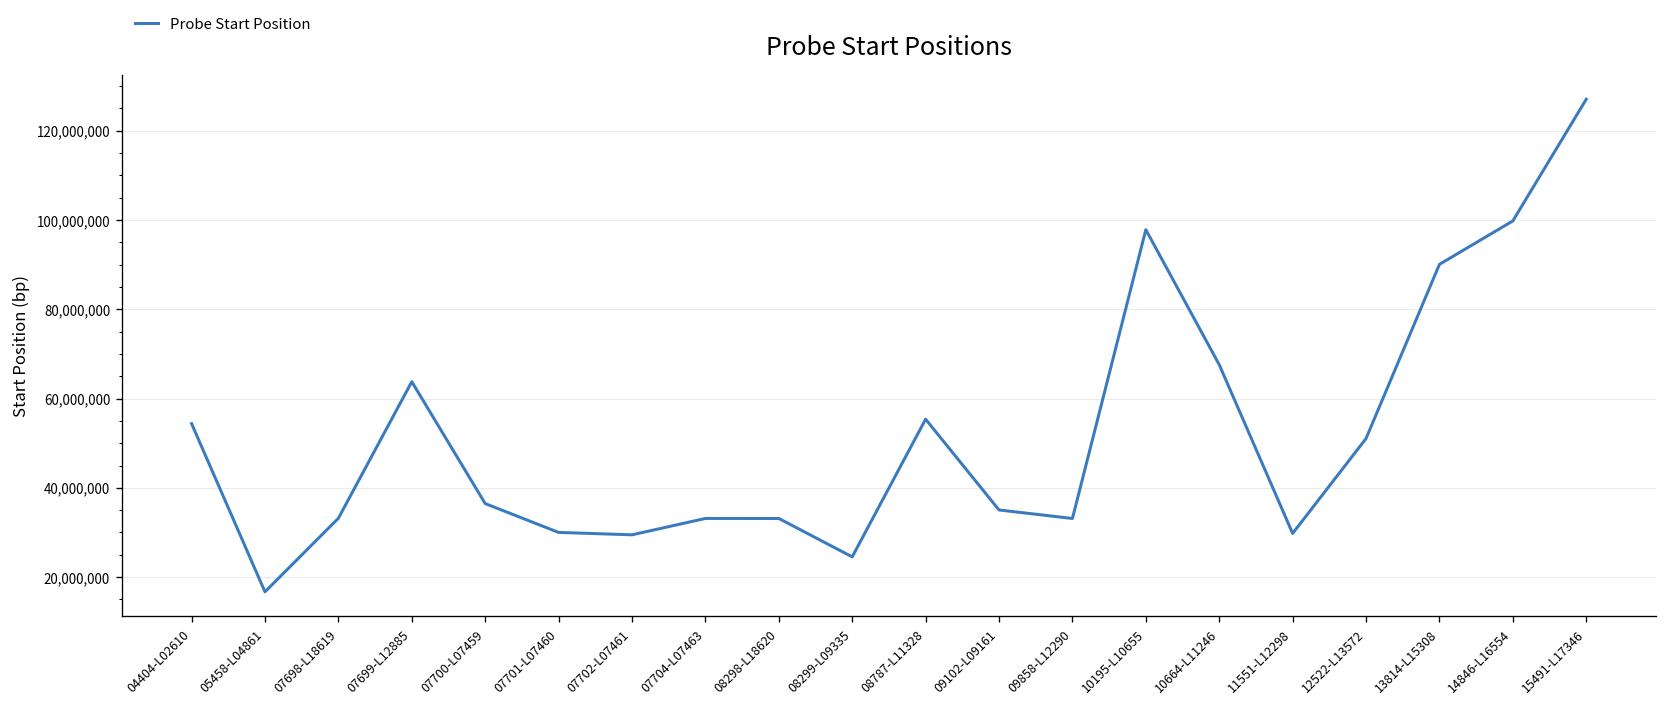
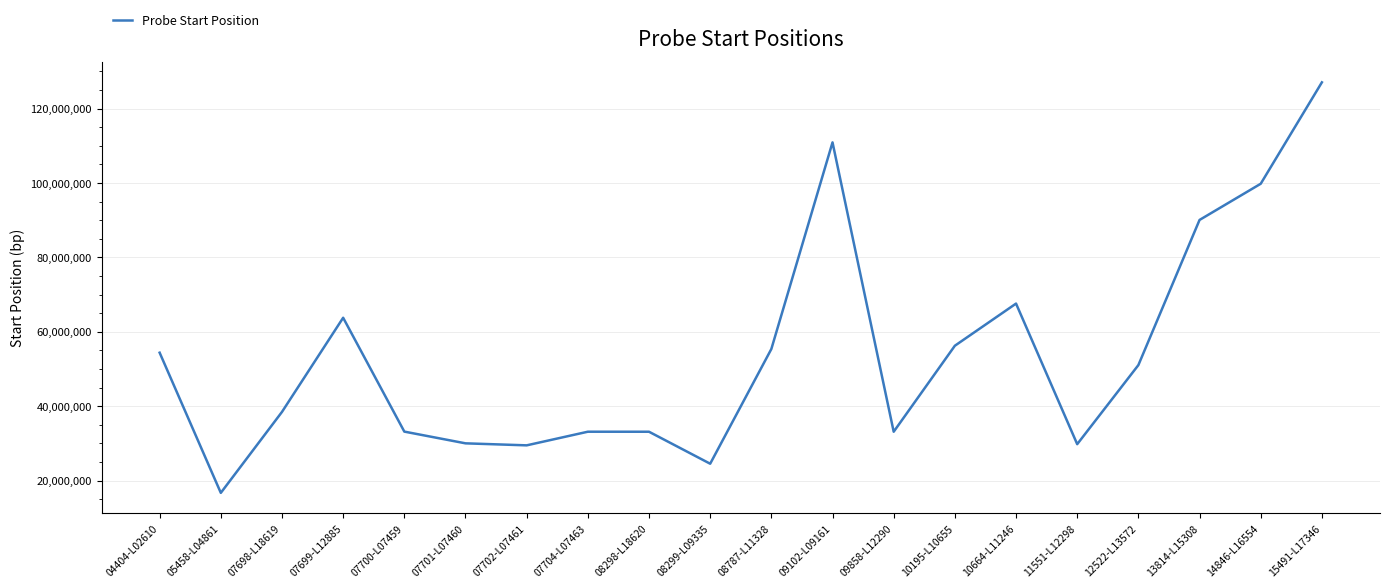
  {
    "04404-L02610": "54,000,000",
    "05458-L04861": "17,000,000",
-   "07698-L18619": "33,000,000",
+   "07698-L18619": "38,000,000",
    "07699-L12885": "64,000,000",
-   "07700-L07459": "36,000,000",
+   "07700-L07459": "33,000,000",
    "07701-L07460": "30,000,000",
    "07702-L07461": "29,000,000",
    "07704-L07463": "33,000,000",
    "08298-L18620": "33,000,000",
    "08299-L09335": "25,000,000",
    "08787-L11328": "55,000,000",
-   "09102-L09161": "35,000,000",
+   "09102-L09161": "111,000,000",
    "09858-L12290": "33,000,000",
-   "10195-L10655": "98,000,000",
+   "10195-L10655": "56,000,000",
    "10664-L11246": "68,000,000",
    "11551-L12298": "30,000,000",
    "12522-L13572": "51,000,000",
    "13814-L15308": "90,000,000",
    "14846-L16554": "100,000,000",
    "15491-L17346": "127,000,000"
  }
